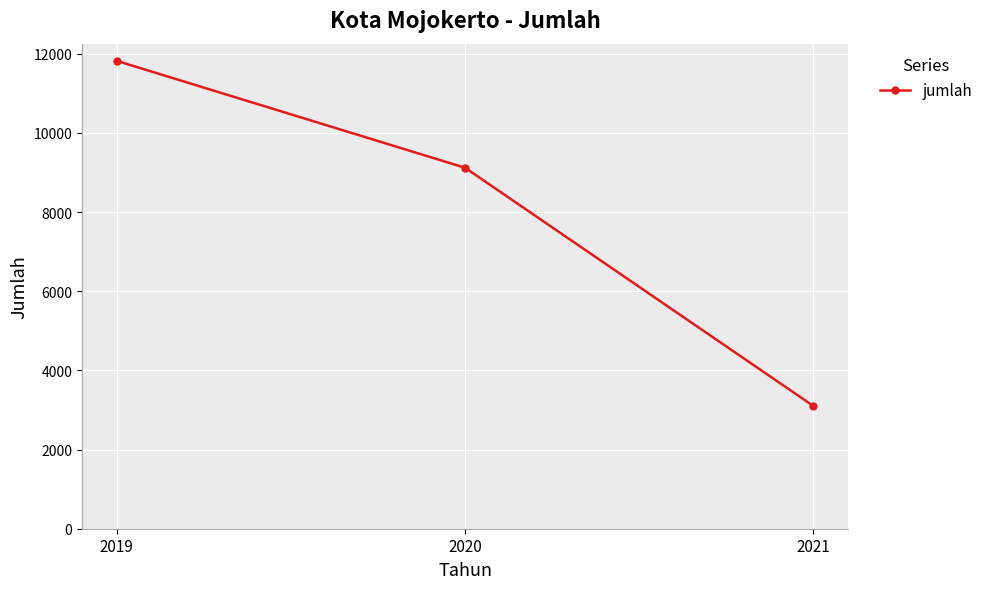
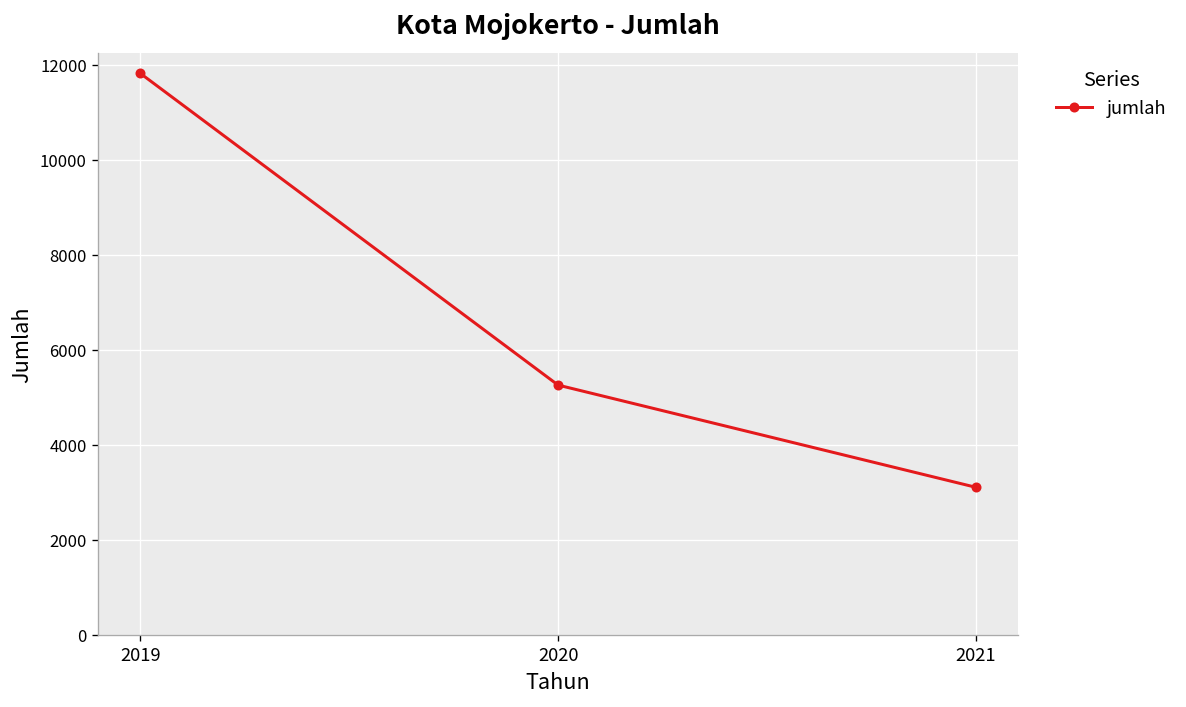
  {
    "2019": 11800,
-   "2020": 9100,
+   "2020": 5300,
    "2021": 3100
  }
